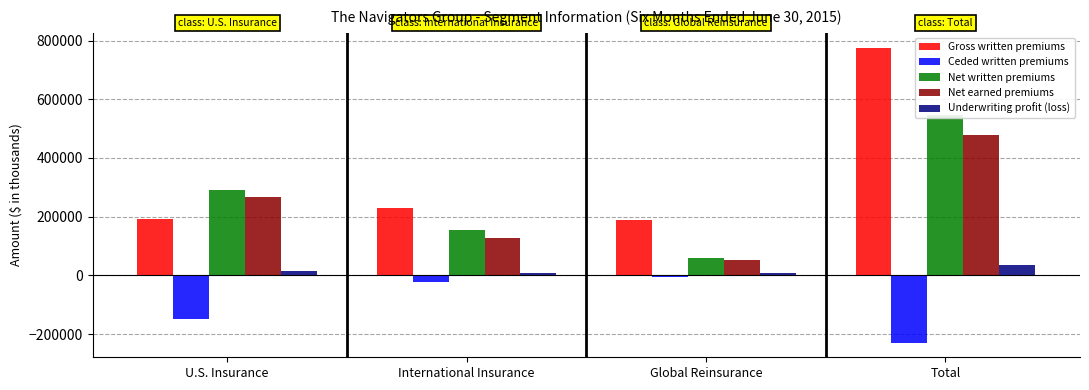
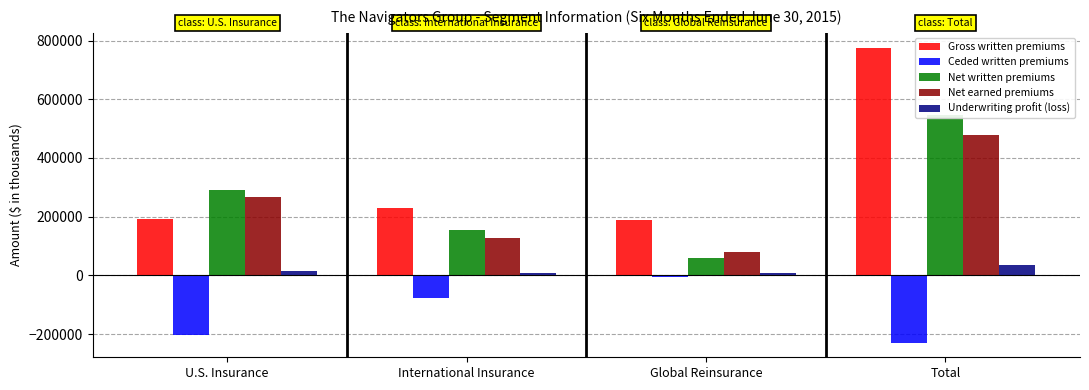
  {
    "Gross written premiums": {
      "U.S. Insurance": 190000,
      "International Insurance": 230000,
      "Global Reinsurance": 190000,
      "Total": 780000
    },
    "Ceded written premiums": {
-     "U.S. Insurance": -150000,
-     "International Insurance": -20000,
+     "U.S. Insurance": -200000,
+     "International Insurance": -80000,
      "Total": -230000
    },
    "Net written premiums": {
      "U.S. Insurance": 290000,
      "International Insurance": 160000,
      "Global Reinsurance": 60000
    },
    "Net earned premiums": {
      "U.S. Insurance": 270000,
      "International Insurance": 130000,
-     "Global Reinsurance": 50000,
+     "Global Reinsurance": 80000,
      "Total": 480000
    },
    "Underwriting profit (loss)": {
      "U.S. Insurance": 20000,
      "International Insurance": 10000,
      "Global Reinsurance": 10000,
      "Total": 30000
    }
  }
